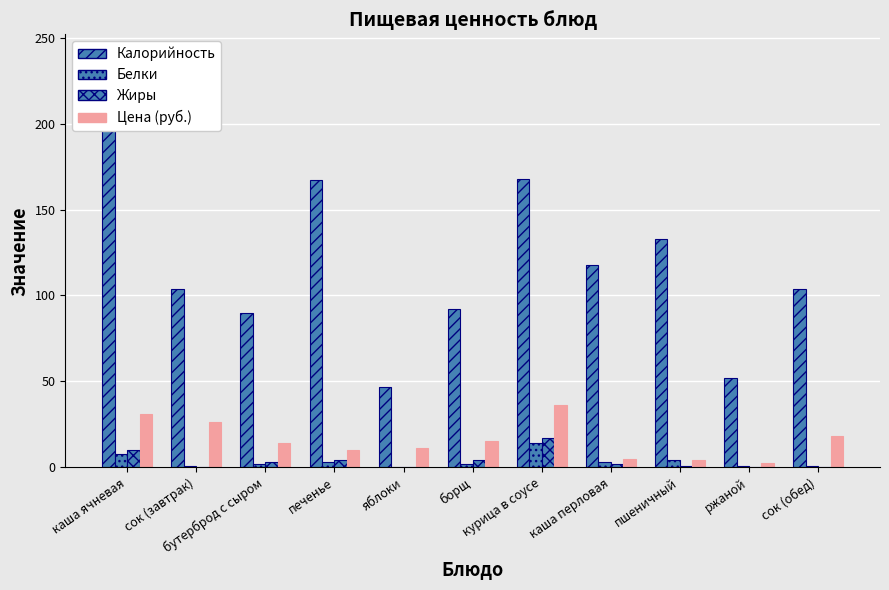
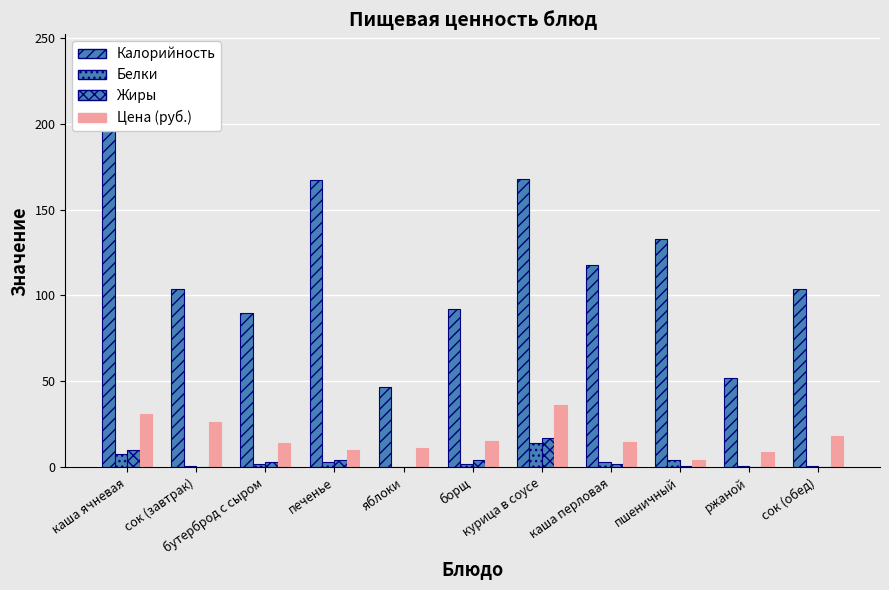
  {
    "Цена (руб.)": {
      "каша ячневая": 31,
      "сок (завтрак)": 27,
      "бутерброд с сыром": 14,
      "печенье": 10,
      "яблоки": 11,
      "борщ": 15,
      "курица в соусе": 37,
-     "каша перловая": 5,
+     "каша перловая": 15,
      "пшеничный": 4,
-     "ржаной": 2,
+     "ржаной": 9,
      "сок (обед)": 18
    }
  }
